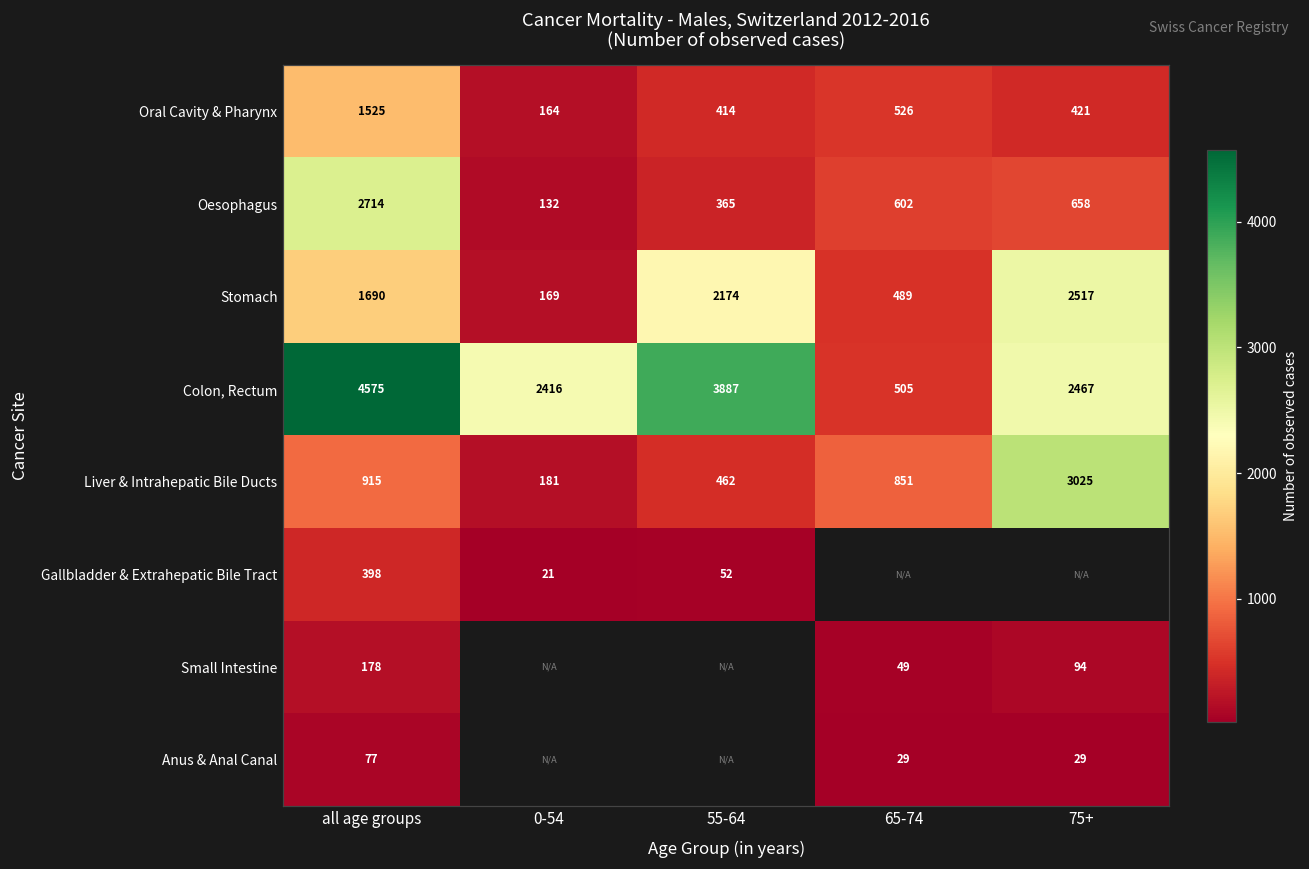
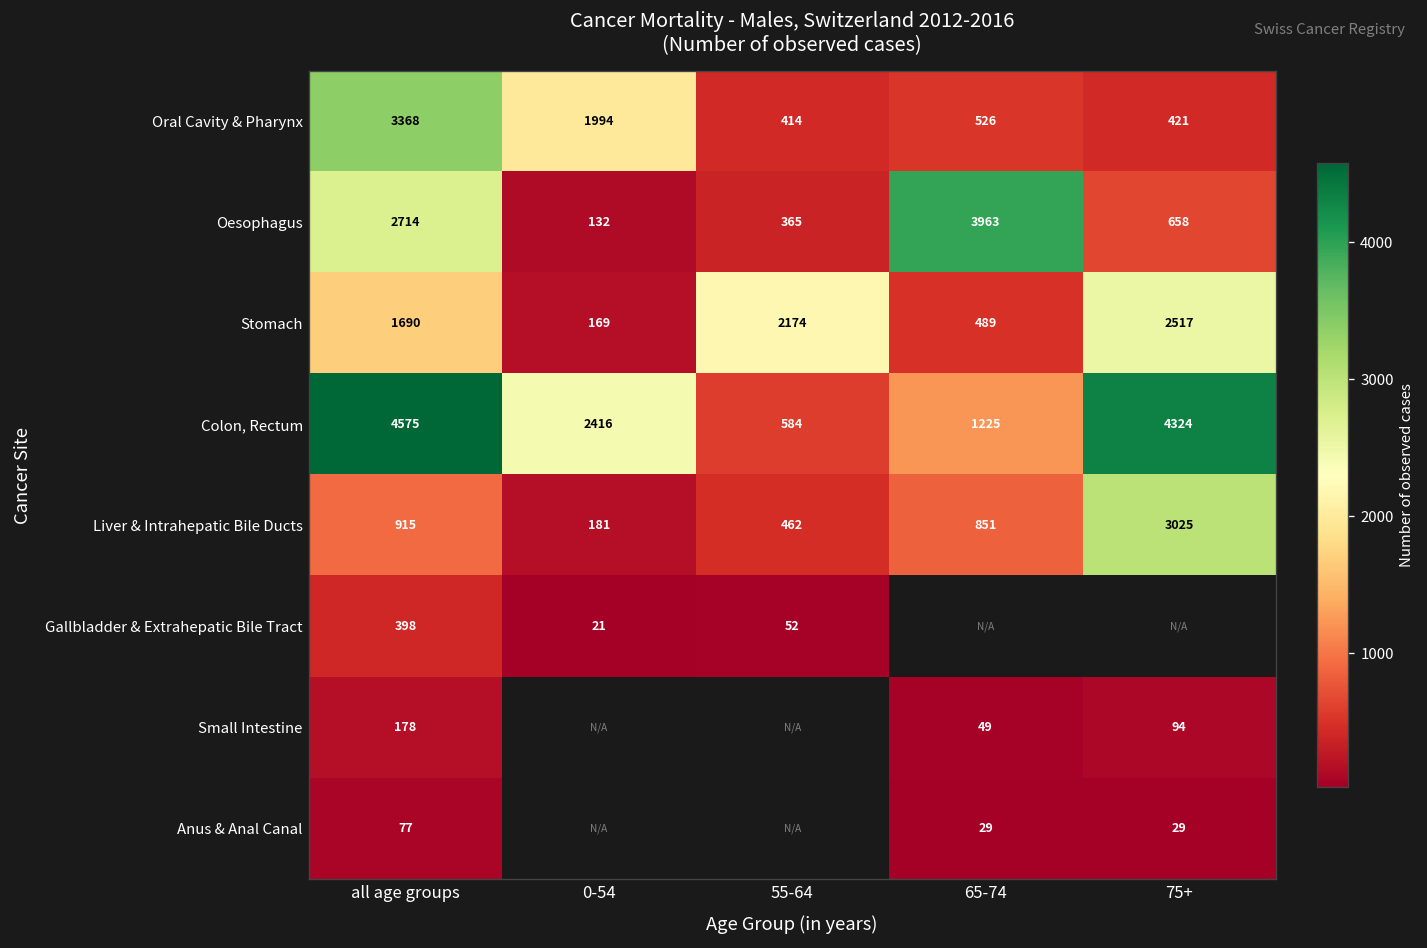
  {
    "Oral Cavity & Pharynx": {
-     "all age groups": 1525,
-     "0-54": 164,
+     "all age groups": 3368,
+     "0-54": 1994,
      "55-64": 414,
      "65-74": 526,
      "75+": 421
    },
    "Oesophagus": {
      "all age groups": 2714,
      "0-54": 132,
      "55-64": 365,
-     "65-74": 602,
+     "65-74": 3963,
      "75+": 658
    },
    "Stomach": {
      "all age groups": 1690,
      "0-54": 169,
      "55-64": 2174,
      "65-74": 489,
      "75+": 2517
    },
    "Colon, Rectum": {
      "all age groups": 4575,
      "0-54": 2416,
-     "55-64": 3887,
-     "65-74": 505,
-     "75+": 2467
+     "55-64": 584,
+     "65-74": 1225,
+     "75+": 4324
    },
    "Liver & Intrahepatic Bile Ducts": {
      "all age groups": 915,
      "0-54": 181,
      "55-64": 462,
      "65-74": 851,
      "75+": 3025
    },
    "Gallbladder & Extrahepatic Bile Tract": {
      "all age groups": 398,
      "0-54": 21,
      "55-64": 52
    },
    "Small Intestine": {
      "all age groups": 178,
      "65-74": 49,
      "75+": 94
    },
    "Anus & Anal Canal": {
      "all age groups": 77,
      "65-74": 29,
      "75+": 29
    }
  }
